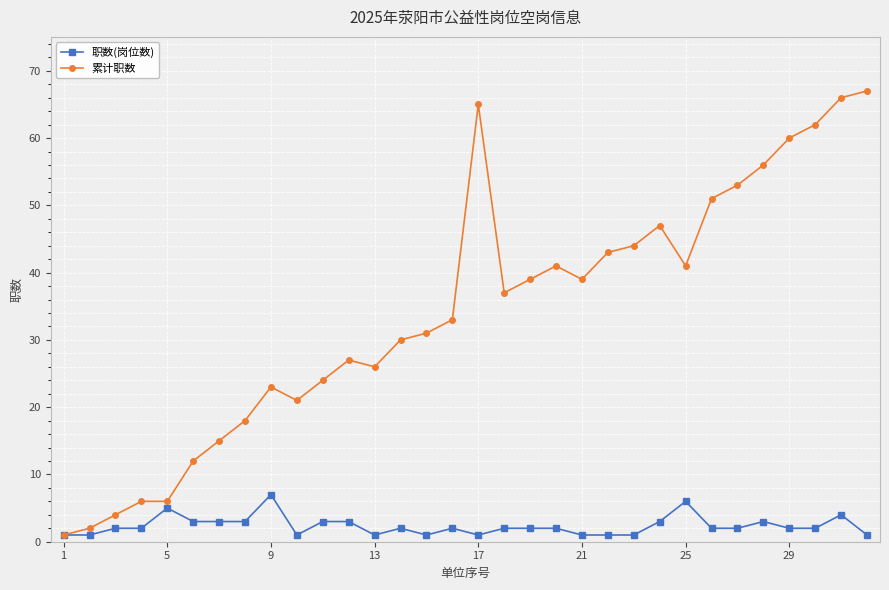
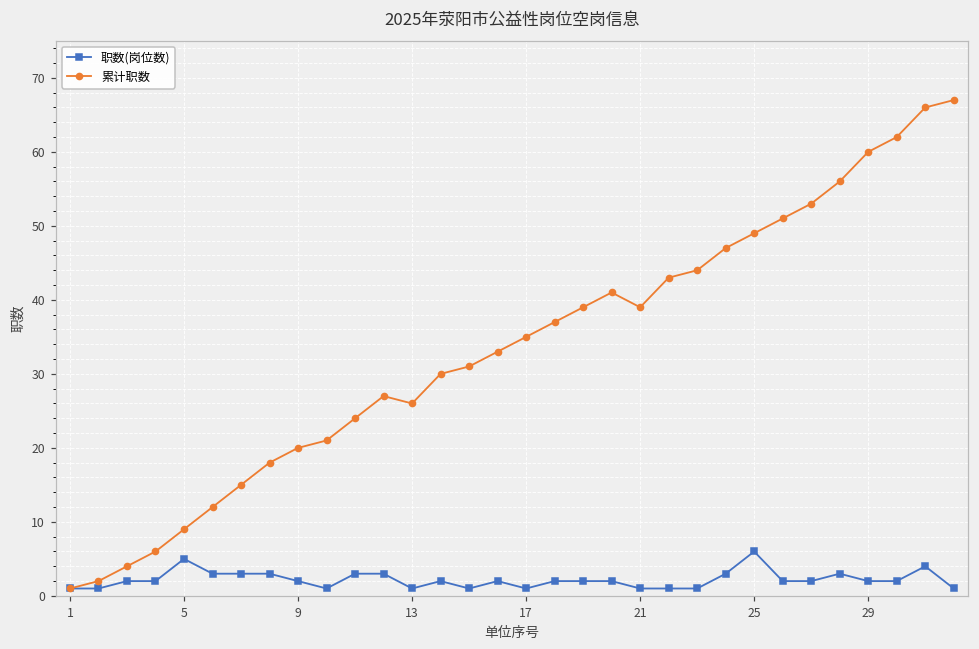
  {
    "职数(岗位数)": {
      "5": 5,
-     "9": 7,
+     "9": 2,
      "13": 1,
      "17": 1,
      "21": 1,
      "25": 6,
      "29": 2
    },
    "累计职数": {
-     "5": 6,
-     "9": 23,
+     "5": 9,
+     "9": 20,
      "13": 26,
-     "17": 65,
+     "17": 35,
      "21": 39,
-     "25": 41,
+     "25": 49,
      "29": 60
    }
  }
